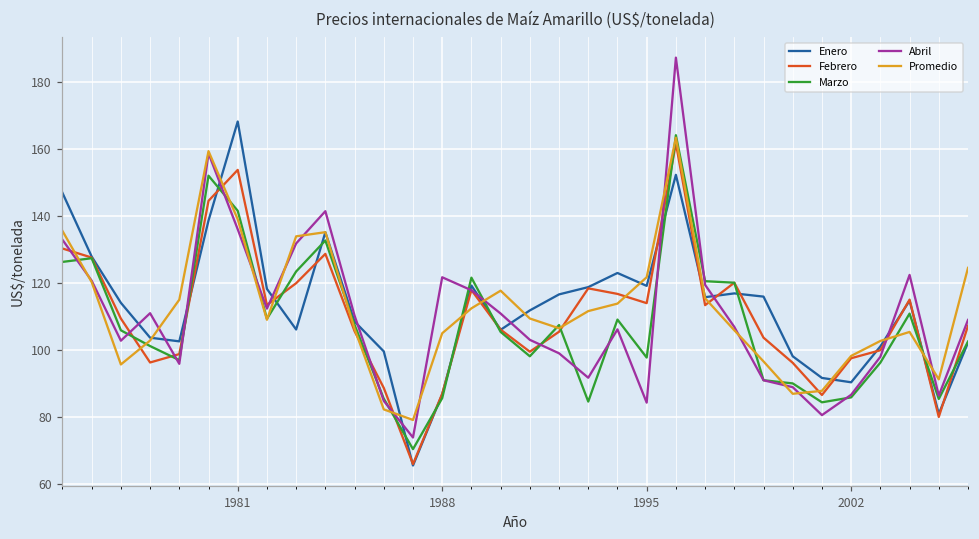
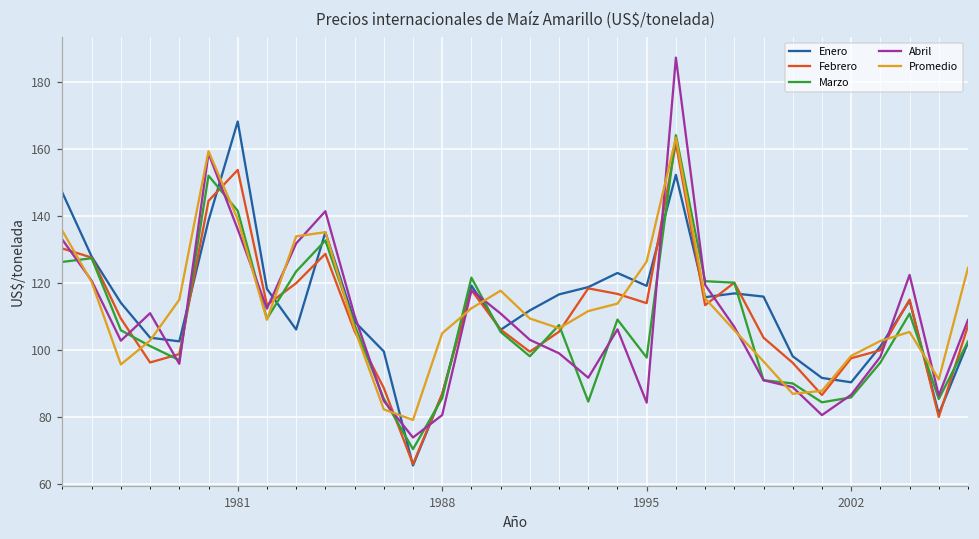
  {
    "Enero": {
      "1981": 168,
      "1995": 119,
      "2002": 90
    },
    "Febrero": {
      "1981": 154,
      "1995": 114
    },
    "Marzo": {
      "1981": 141,
      "1988": 86,
      "1995": 98
    },
    "Abril": {
      "1981": 136,
-     "1988": 122,
+     "1988": 81,
      "1995": 84
    },
    "Promedio": {
      "1981": 139,
      "1988": 105,
-     "1995": 122
+     "1995": 126
    }
  }
